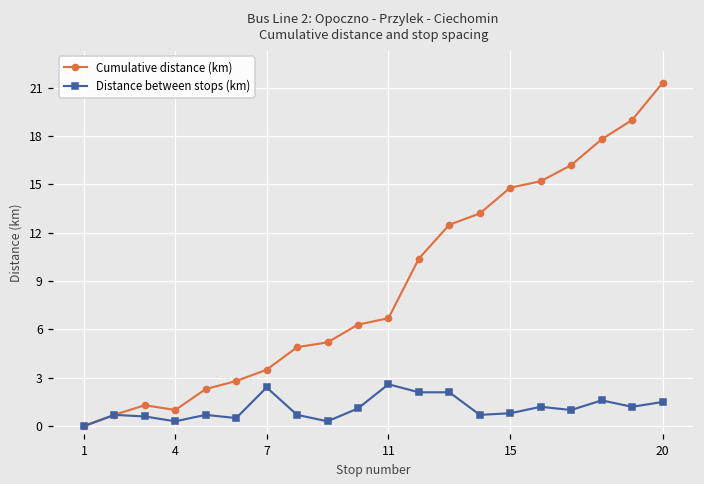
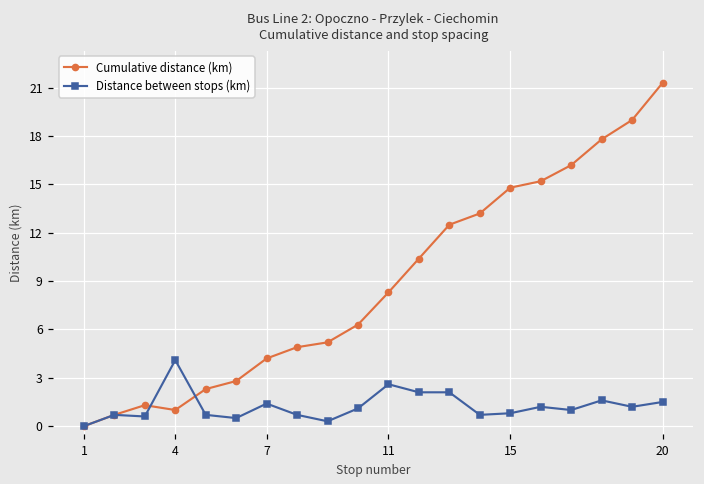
  {
    "Cumulative distance (km)": {
      "4": 1.0,
-     "7": 3.5,
-     "11": 6.7,
+     "7": 4.2,
+     "11": 8.3,
      "15": 14.8,
      "20": 21.3
    },
    "Distance between stops (km)": {
-     "4": 0.3,
-     "7": 2.4,
+     "4": 4.1,
+     "7": 1.4,
      "11": 2.6,
      "15": 0.8,
      "20": 1.5
    }
  }
